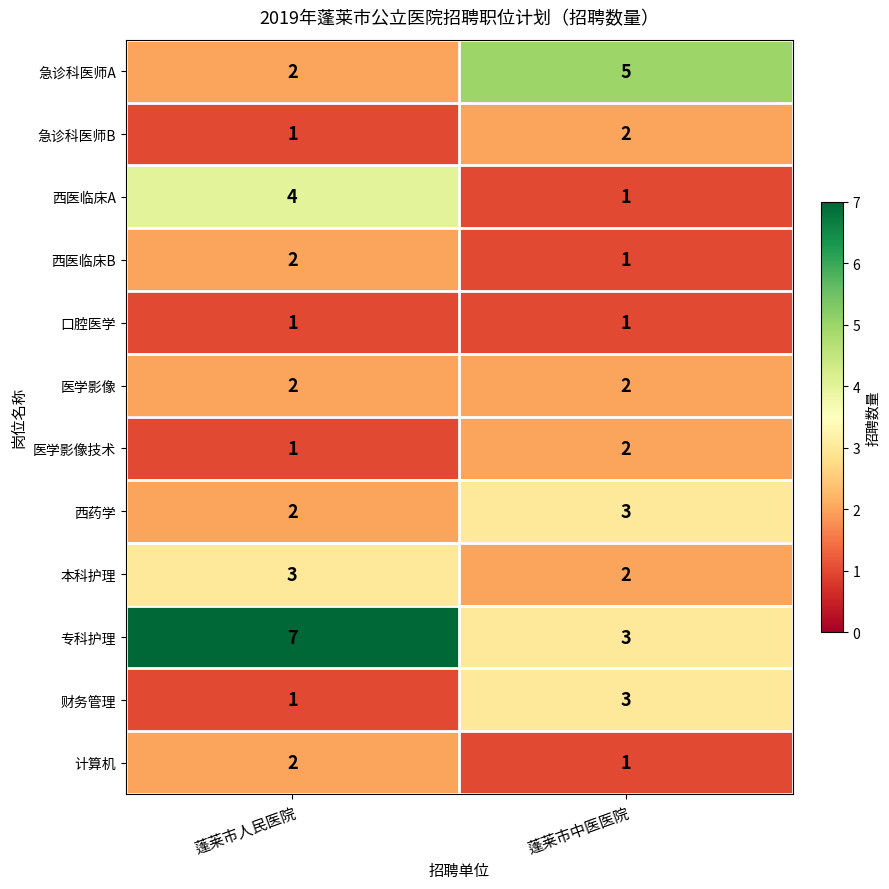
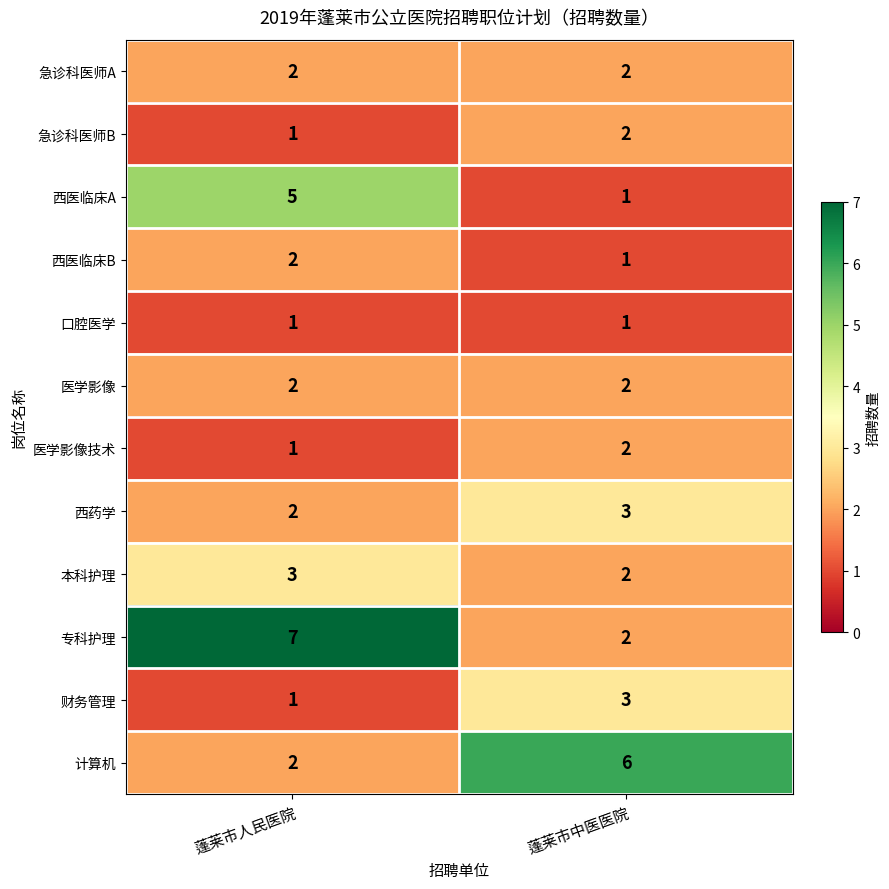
  {
    "急诊科医师A": {
      "蓬莱市人民医院": 2,
-     "蓬莱市中医医院": 5
+     "蓬莱市中医医院": 2
    },
    "急诊科医师B": {
      "蓬莱市人民医院": 1,
      "蓬莱市中医医院": 2
    },
    "西医临床A": {
-     "蓬莱市人民医院": 4,
+     "蓬莱市人民医院": 5,
      "蓬莱市中医医院": 1
    },
    "西医临床B": {
      "蓬莱市人民医院": 2,
      "蓬莱市中医医院": 1
    },
    "口腔医学": {
      "蓬莱市人民医院": 1,
      "蓬莱市中医医院": 1
    },
    "医学影像": {
      "蓬莱市人民医院": 2,
      "蓬莱市中医医院": 2
    },
    "医学影像技术": {
      "蓬莱市人民医院": 1,
      "蓬莱市中医医院": 2
    },
    "西药学": {
      "蓬莱市人民医院": 2,
      "蓬莱市中医医院": 3
    },
    "本科护理": {
      "蓬莱市人民医院": 3,
      "蓬莱市中医医院": 2
    },
    "专科护理": {
      "蓬莱市人民医院": 7,
-     "蓬莱市中医医院": 3
+     "蓬莱市中医医院": 2
    },
    "财务管理": {
      "蓬莱市人民医院": 1,
      "蓬莱市中医医院": 3
    },
    "计算机": {
      "蓬莱市人民医院": 2,
-     "蓬莱市中医医院": 1
+     "蓬莱市中医医院": 6
    }
  }
